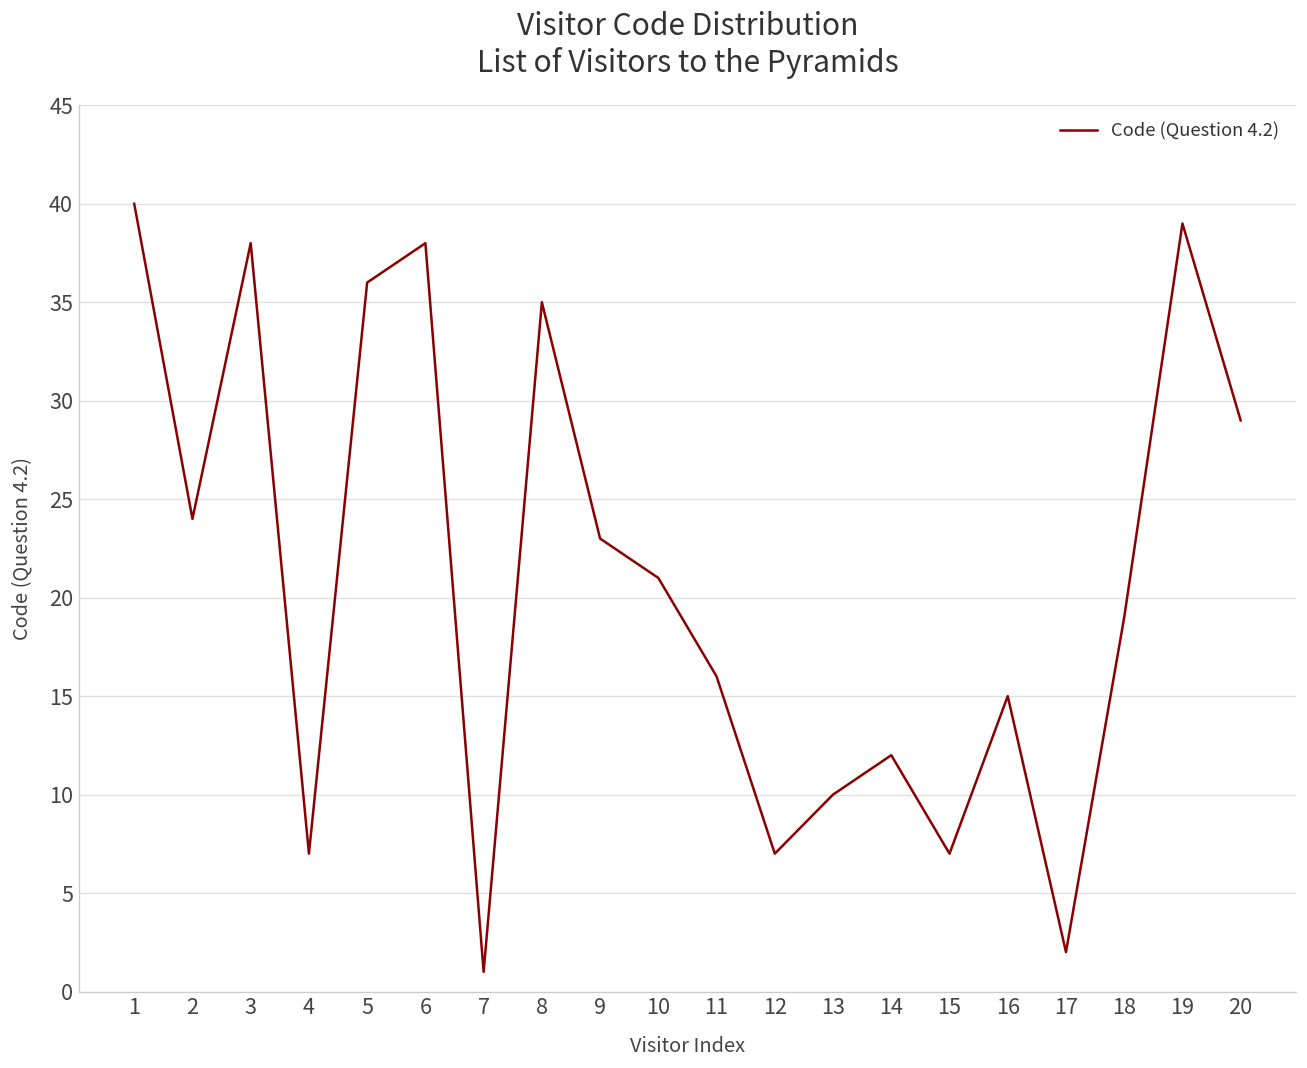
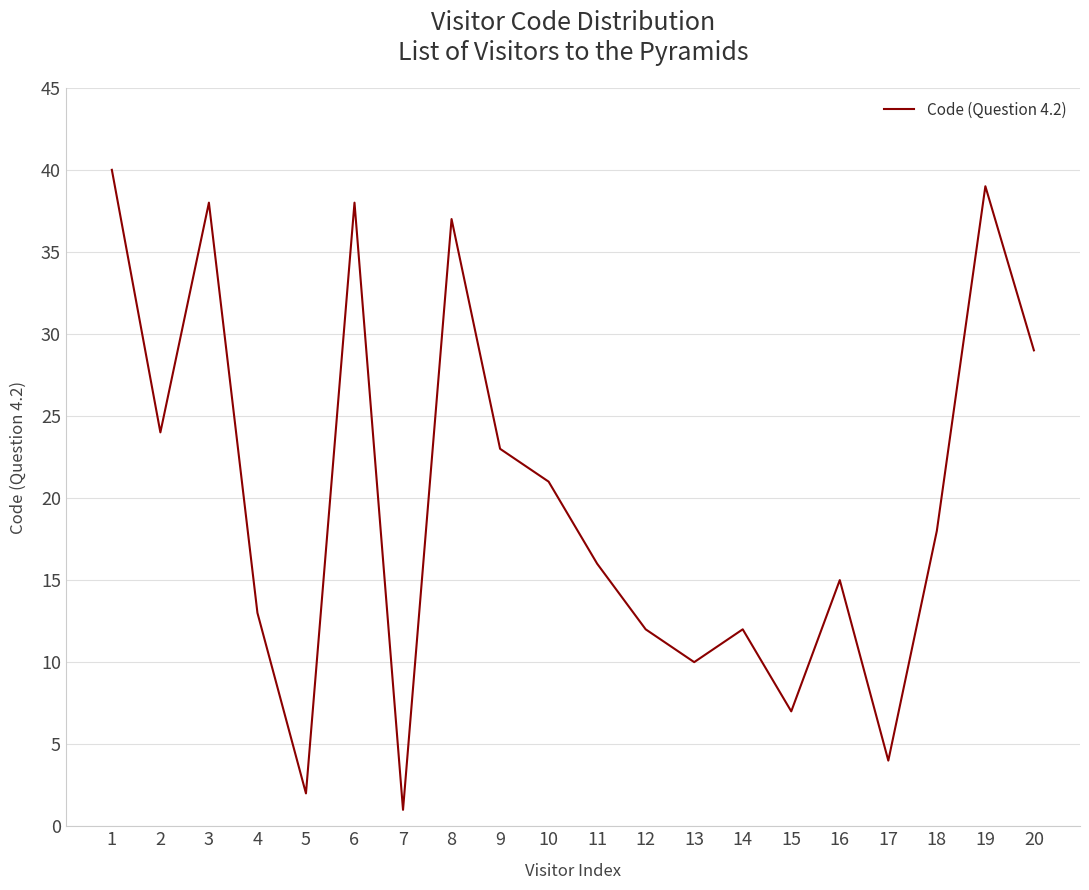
  {
    "1": 40,
    "2": 24,
    "3": 38,
-   "4": 7,
-   "5": 36,
+   "4": 13,
+   "5": 2,
    "6": 38,
    "7": 1,
-   "8": 35,
+   "8": 37,
    "9": 23,
    "10": 21,
    "11": 16,
-   "12": 7,
+   "12": 12,
    "13": 10,
    "14": 12,
    "15": 7,
    "16": 15,
-   "17": 2,
-   "18": 19,
+   "17": 4,
+   "18": 18,
    "19": 39,
    "20": 29
  }
